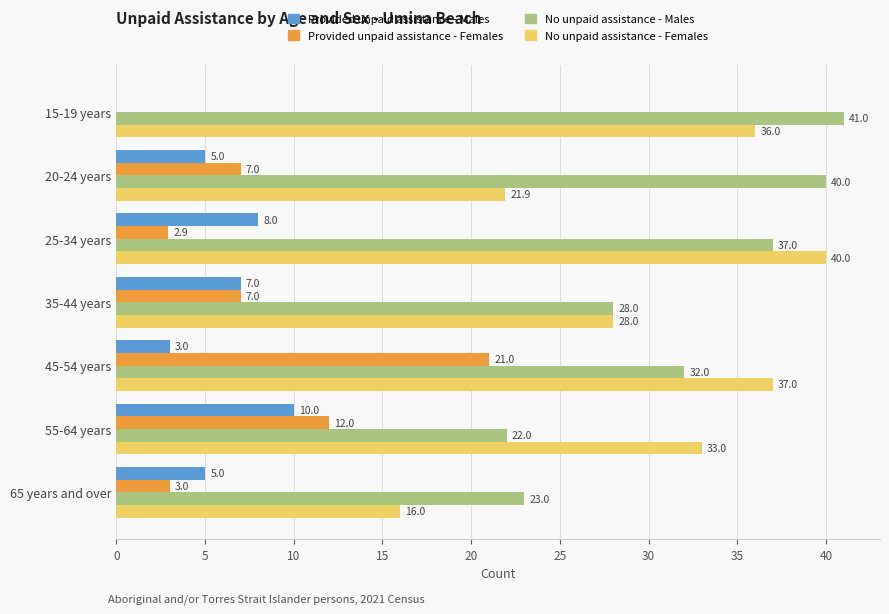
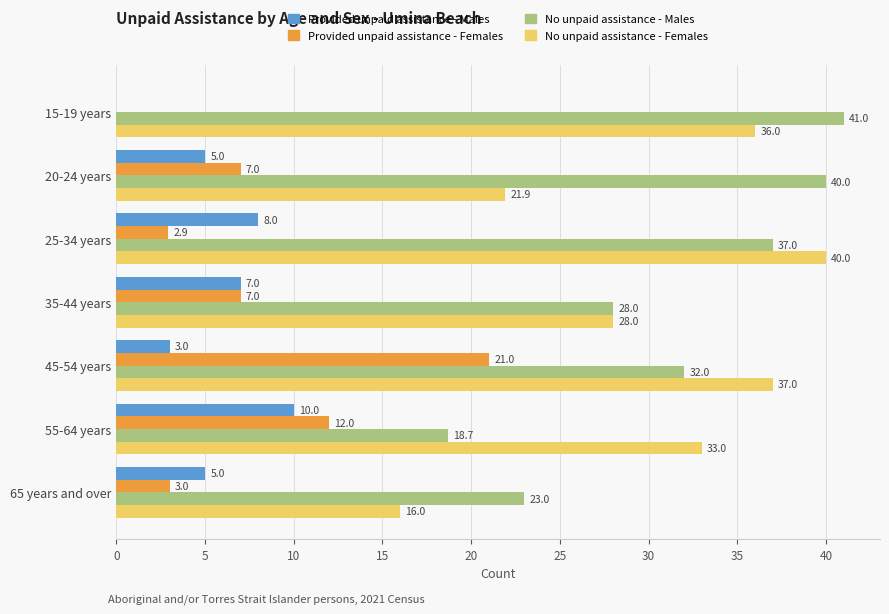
  {
    "Provided unpaid assistance - Males": {
      "20-24 years": 5.0,
      "25-34 years": 8.0,
      "35-44 years": 7.0,
      "45-54 years": 3.0,
      "55-64 years": 10.0,
      "65 years and over": 5.0
    },
    "Provided unpaid assistance - Females": {
      "20-24 years": 7.0,
      "25-34 years": 2.9,
      "35-44 years": 7.0,
      "45-54 years": 21.0,
      "55-64 years": 12.0,
      "65 years and over": 3.0
    },
    "No unpaid assistance - Males": {
      "15-19 years": 41.0,
      "20-24 years": 40.0,
      "25-34 years": 37.0,
      "35-44 years": 28.0,
      "45-54 years": 32.0,
-     "55-64 years": 22.0,
+     "55-64 years": 18.7,
      "65 years and over": 23.0
    },
    "No unpaid assistance - Females": {
      "15-19 years": 36.0,
      "20-24 years": 21.9,
      "25-34 years": 40.0,
      "35-44 years": 28.0,
      "45-54 years": 37.0,
      "55-64 years": 33.0,
      "65 years and over": 16.0
    }
  }
